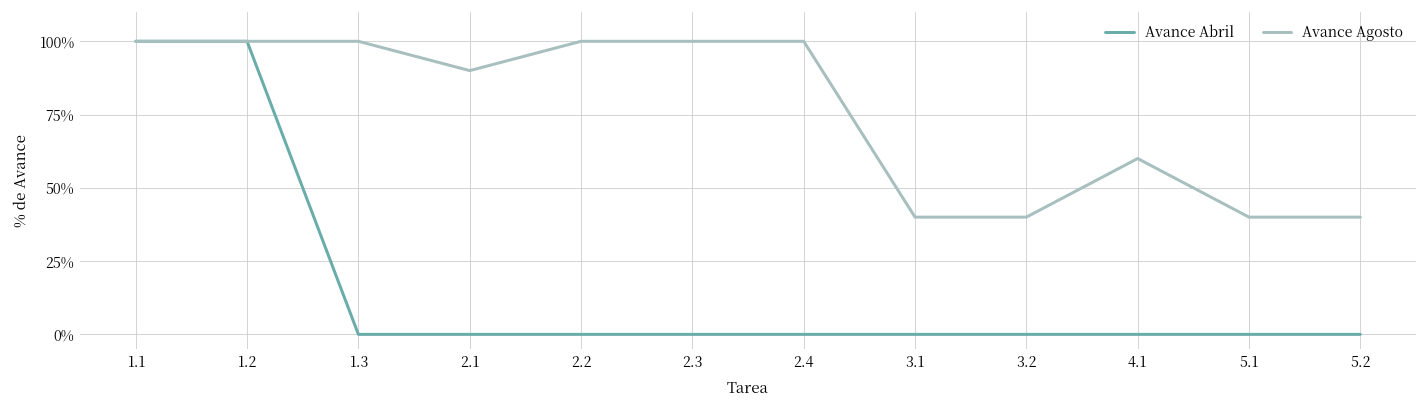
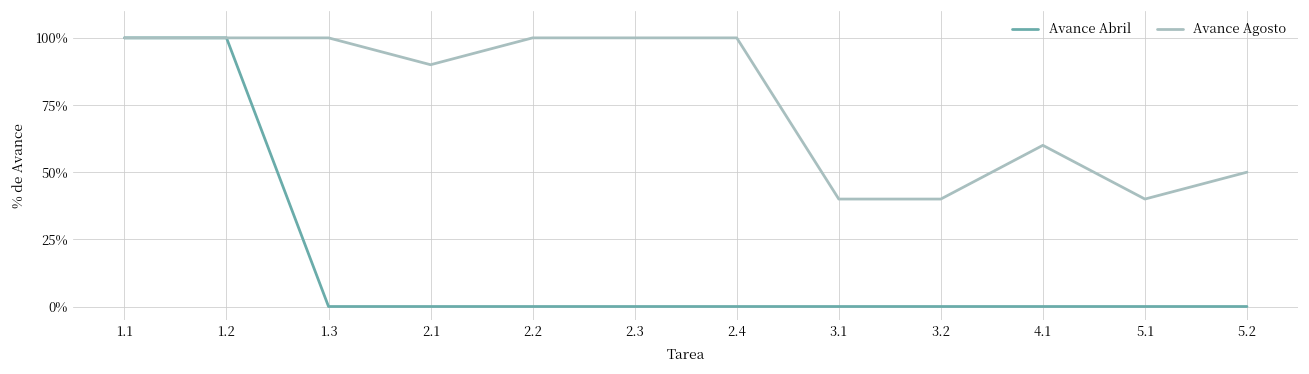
  {
    "Avance Abril": {
      "1.3": "0%",
      "2.1": "0%",
      "2.2": "0%",
      "2.3": "0%",
      "2.4": "0%",
      "3.1": "0%",
      "3.2": "0%",
      "4.1": "0%",
      "5.1": "0%",
      "5.2": "0%"
    },
    "Avance Agosto": {
      "1.3": "100%",
      "2.1": "90%",
      "2.2": "100%",
      "2.3": "100%",
      "2.4": "100%",
      "3.1": "40%",
      "3.2": "40%",
      "4.1": "60%",
      "5.1": "40%",
-     "5.2": "40%"
+     "5.2": "50%"
    }
  }
